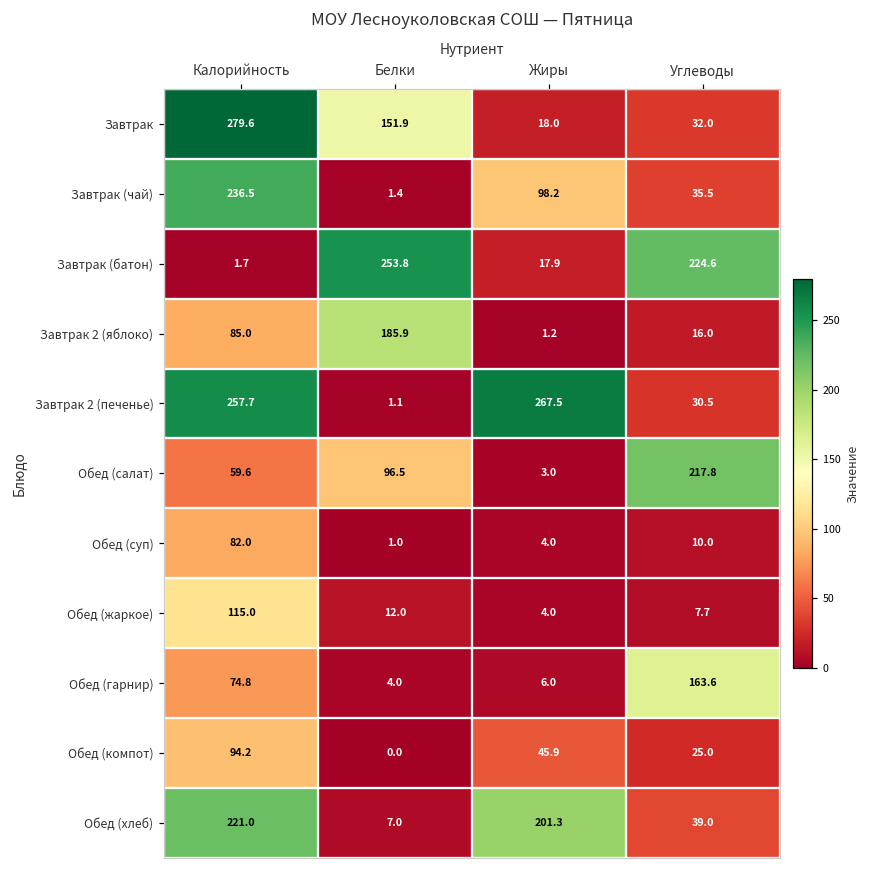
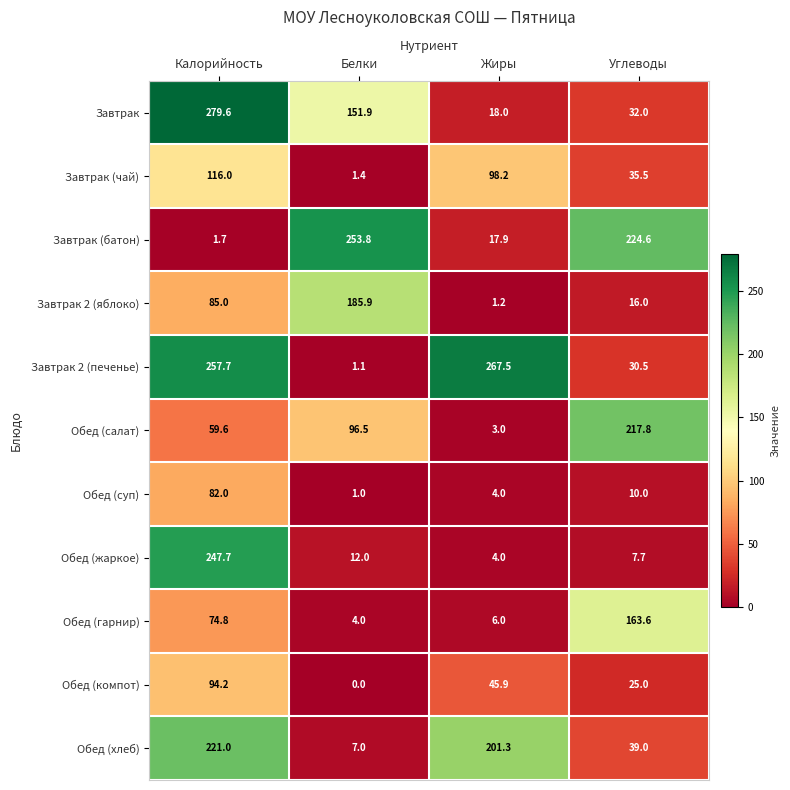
  {
    "Завтрак": {
      "Калорийность": 279.6,
      "Белки": 151.9,
      "Жиры": 18.0,
      "Углеводы": 32.0
    },
    "Завтрак (чай)": {
-     "Калорийность": 236.5,
+     "Калорийность": 116.0,
      "Белки": 1.4,
      "Жиры": 98.2,
      "Углеводы": 35.5
    },
    "Завтрак (батон)": {
      "Калорийность": 1.7,
      "Белки": 253.8,
      "Жиры": 17.9,
      "Углеводы": 224.6
    },
    "Завтрак 2 (яблоко)": {
      "Калорийность": 85.0,
      "Белки": 185.9,
      "Жиры": 1.2,
      "Углеводы": 16.0
    },
    "Завтрак 2 (печенье)": {
      "Калорийность": 257.7,
      "Белки": 1.1,
      "Жиры": 267.5,
      "Углеводы": 30.5
    },
    "Обед (салат)": {
      "Калорийность": 59.6,
      "Белки": 96.5,
      "Жиры": 3.0,
      "Углеводы": 217.8
    },
    "Обед (суп)": {
      "Калорийность": 82.0,
      "Белки": 1.0,
      "Жиры": 4.0,
      "Углеводы": 10.0
    },
    "Обед (жаркое)": {
-     "Калорийность": 115.0,
+     "Калорийность": 247.7,
      "Белки": 12.0,
      "Жиры": 4.0,
      "Углеводы": 7.7
    },
    "Обед (гарнир)": {
      "Калорийность": 74.8,
      "Белки": 4.0,
      "Жиры": 6.0,
      "Углеводы": 163.6
    },
    "Обед (компот)": {
      "Калорийность": 94.2,
      "Белки": 0.0,
      "Жиры": 45.9,
      "Углеводы": 25.0
    },
    "Обед (хлеб)": {
      "Калорийность": 221.0,
      "Белки": 7.0,
      "Жиры": 201.3,
      "Углеводы": 39.0
    }
  }
